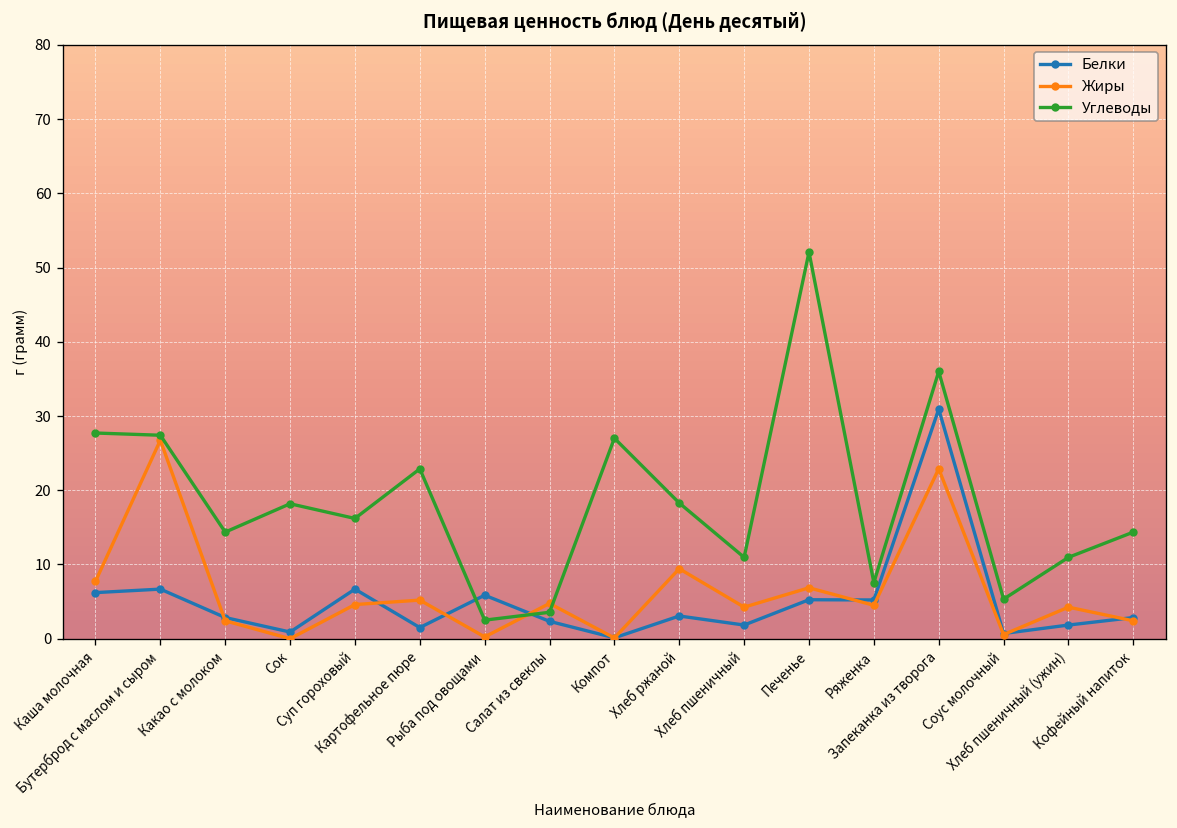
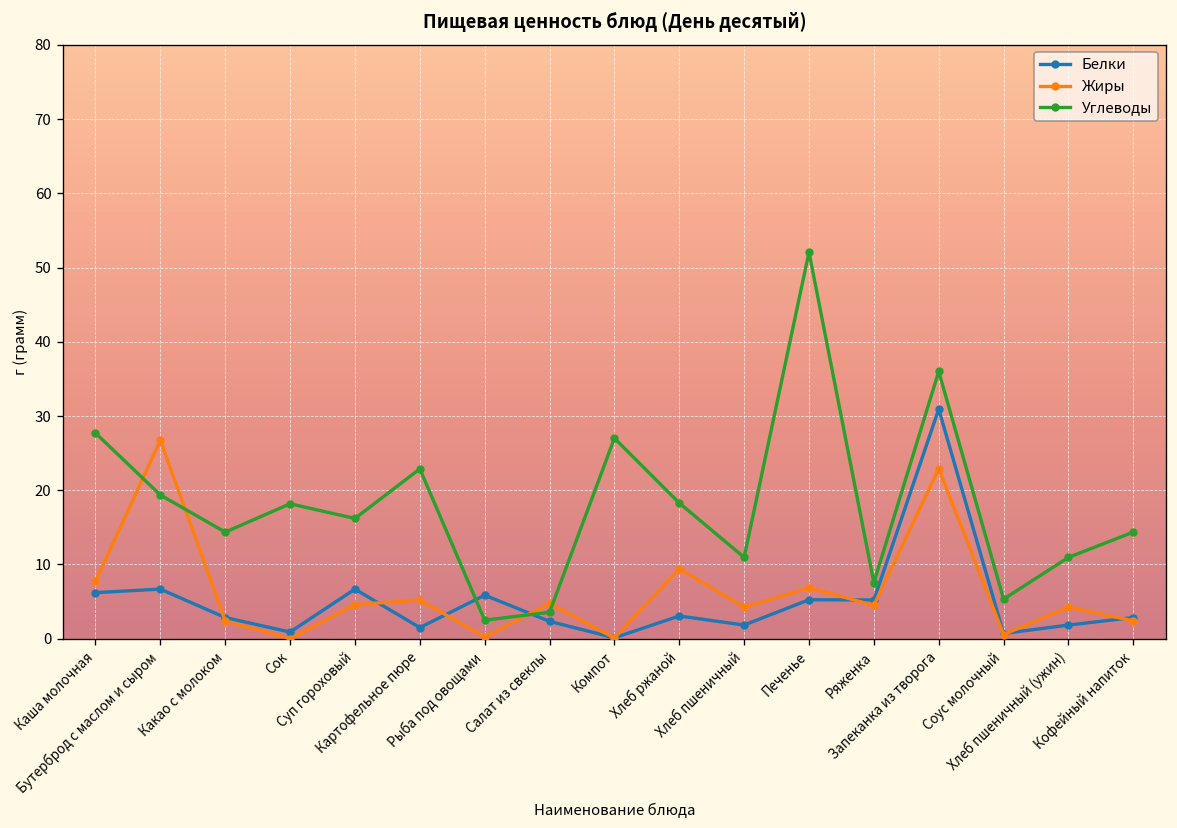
  {
    "Белки": {
      "Каша молочная": 6,
      "Бутерброд с маслом и сыром": 7,
      "Какао с молоком": 3,
      "Сок": 1,
      "Суп гороховый": 7,
      "Картофельное пюре": 2,
      "Рыба под овощами": 6,
      "Салат из свеклы": 2,
      "Хлеб ржаной": 3,
      "Хлеб пшеничный": 2,
      "Печенье": 5,
      "Ряженка": 5,
      "Запеканка из творога": 31,
      "Хлеб пшеничный (ужин)": 2,
      "Кофейный напиток": 3
    },
    "Жиры": {
      "Каша молочная": 8,
      "Бутерброд с маслом и сыром": 27,
      "Какао с молоком": 2,
      "Сок": 0,
      "Суп гороховый": 5,
      "Картофельное пюре": 5,
      "Рыба под овощами": 0,
      "Салат из свеклы": 5,
      "Хлеб ржаной": 9,
      "Хлеб пшеничный": 4,
      "Печенье": 7,
      "Ряженка": 5,
      "Запеканка из творога": 23,
      "Хлеб пшеничный (ужин)": 4,
      "Кофейный напиток": 2
    },
    "Углеводы": {
      "Каша молочная": 28,
-     "Бутерброд с маслом и сыром": 27,
+     "Бутерброд с маслом и сыром": 19,
      "Какао с молоком": 14,
      "Сок": 18,
      "Суп гороховый": 16,
      "Картофельное пюре": 23,
      "Рыба под овощами": 3,
      "Салат из свеклы": 4,
      "Компот": 27,
      "Хлеб ржаной": 18,
      "Хлеб пшеничный": 11,
      "Печенье": 52,
      "Ряженка": 8,
      "Запеканка из творога": 36,
      "Соус молочный": 5,
      "Хлеб пшеничный (ужин)": 11,
      "Кофейный напиток": 14
    }
  }
